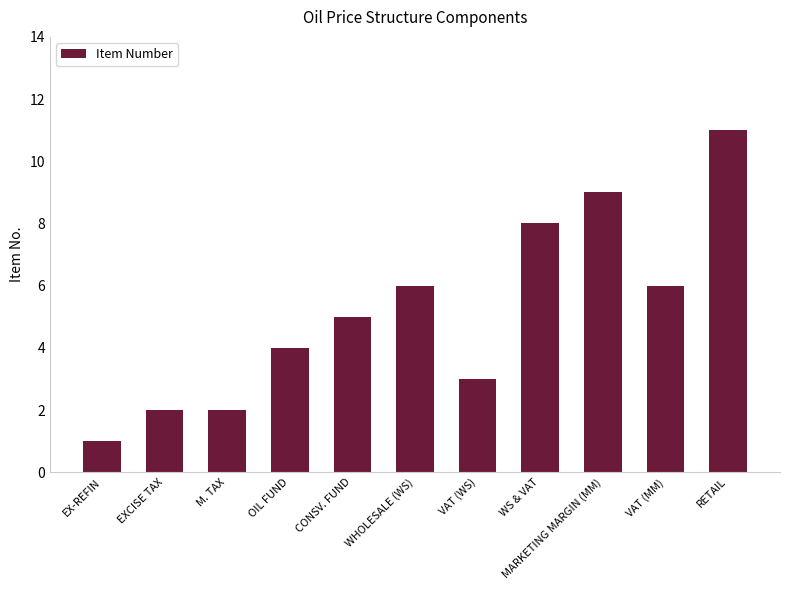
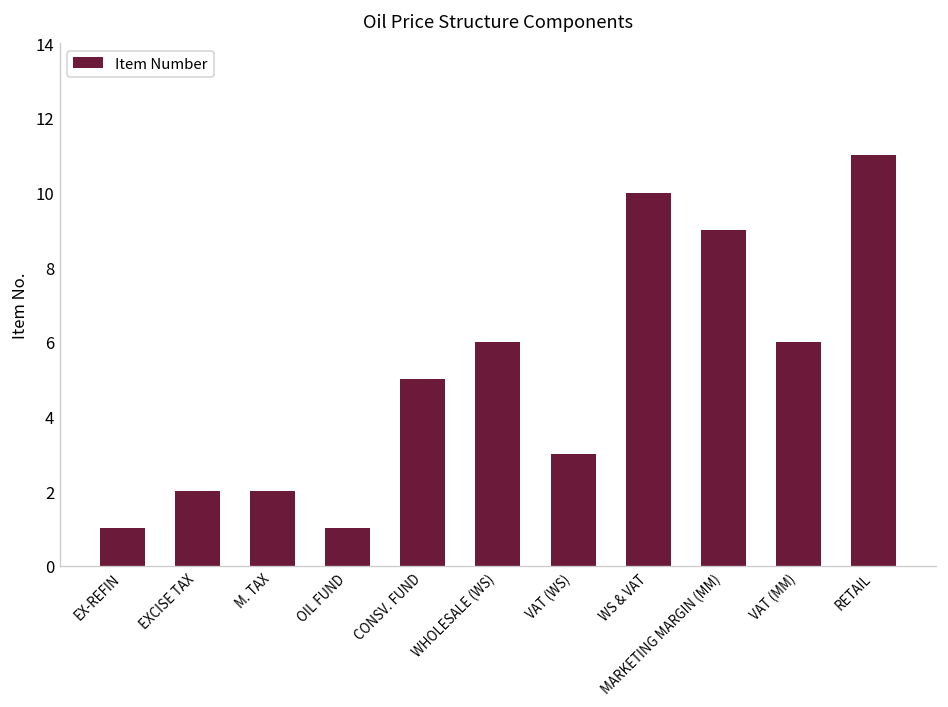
  {
    "EX-REFIN": 1,
    "EXCISE TAX": 2,
    "M. TAX": 2,
-   "OIL FUND": 4,
+   "OIL FUND": 1,
    "CONSV. FUND": 5,
    "WHOLESALE (WS)": 6,
    "VAT (WS)": 3,
-   "WS & VAT": 8,
+   "WS & VAT": 10,
    "MARKETING MARGIN (MM)": 9,
    "VAT (MM)": 6,
    "RETAIL": 11
  }
